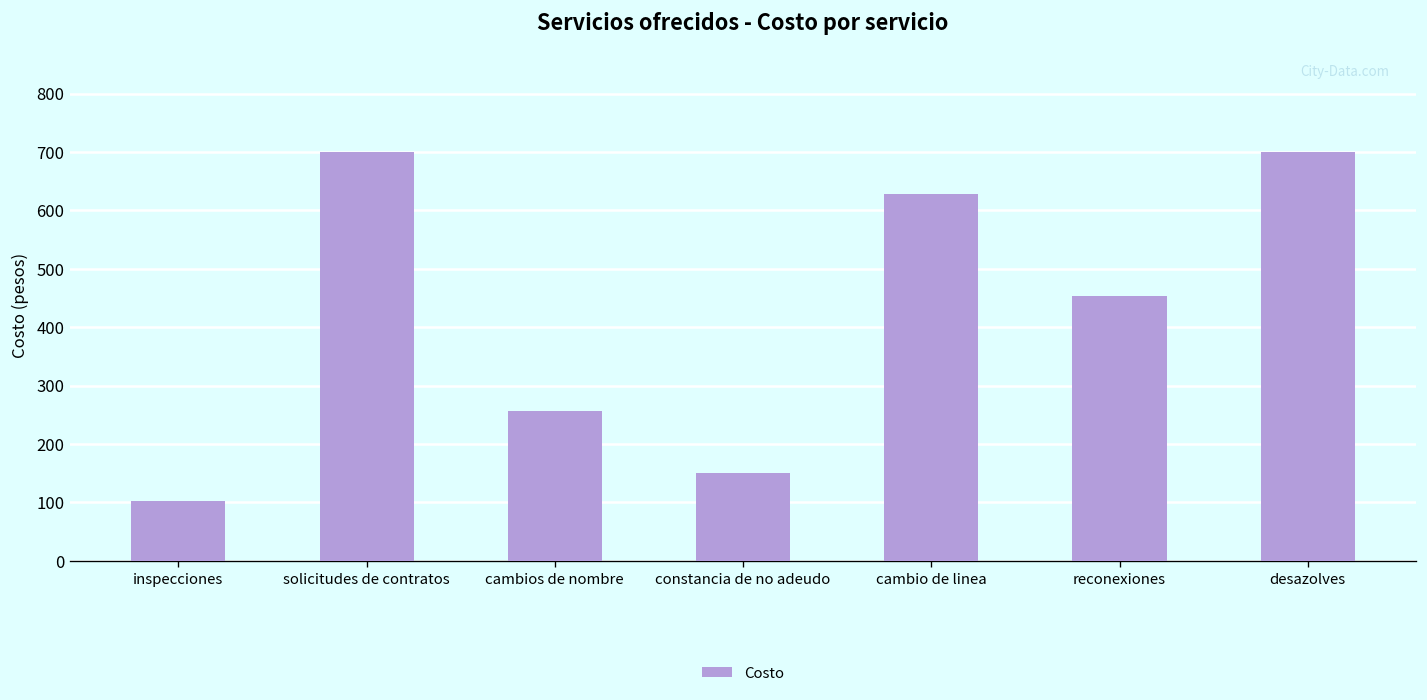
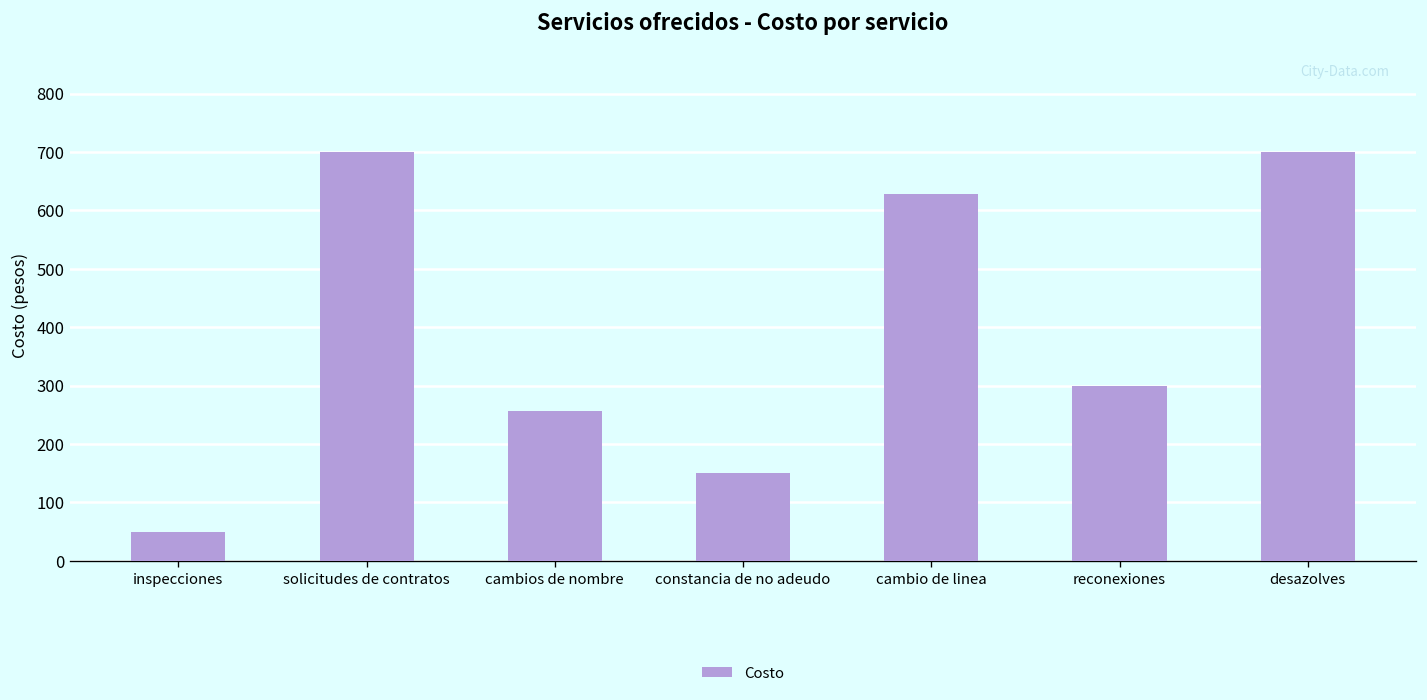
  {
-   "inspecciones": 100,
+   "inspecciones": 50,
    "solicitudes de contratos": 700,
    "cambios de nombre": 260,
    "constancia de no adeudo": 150,
    "cambio de linea": 630,
-   "reconexiones": 450,
+   "reconexiones": 300,
    "desazolves": 700
  }
